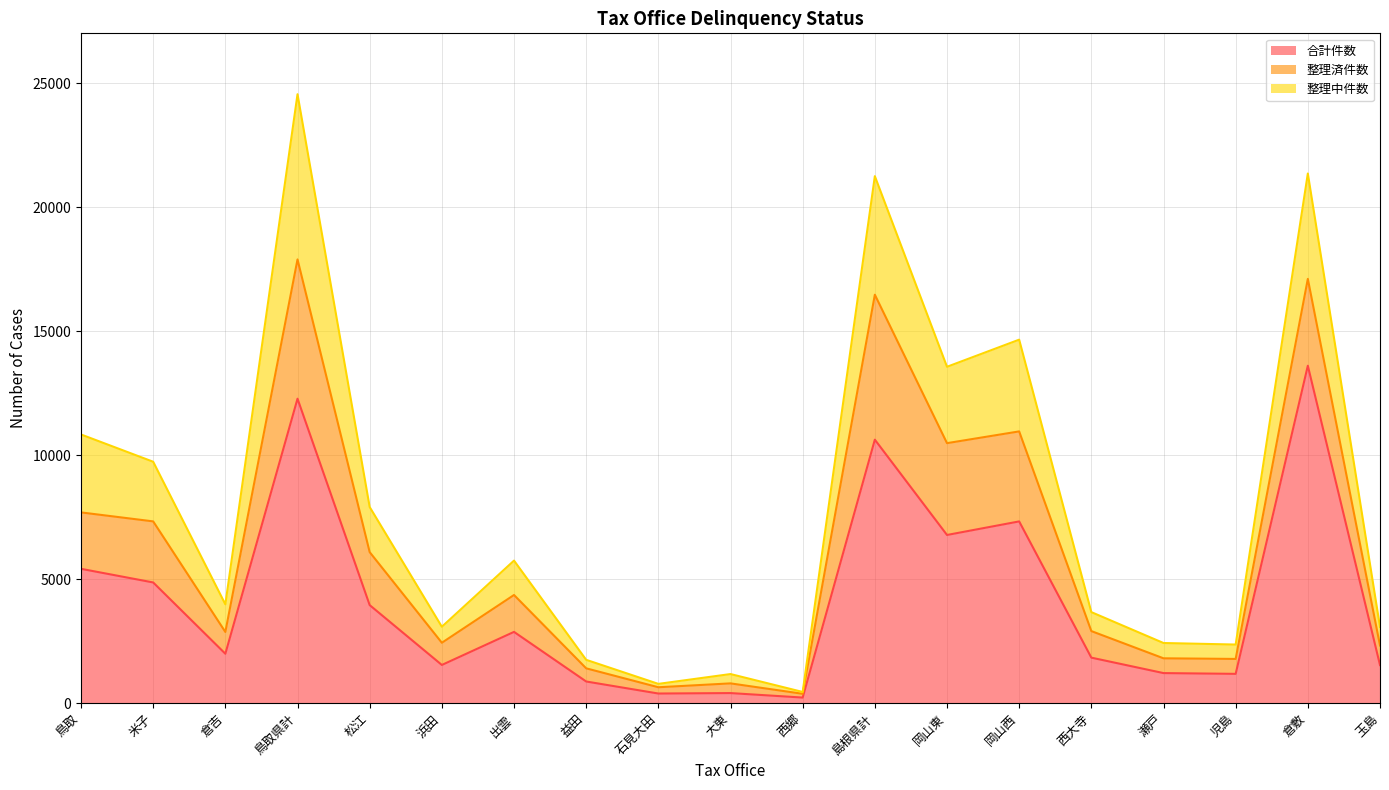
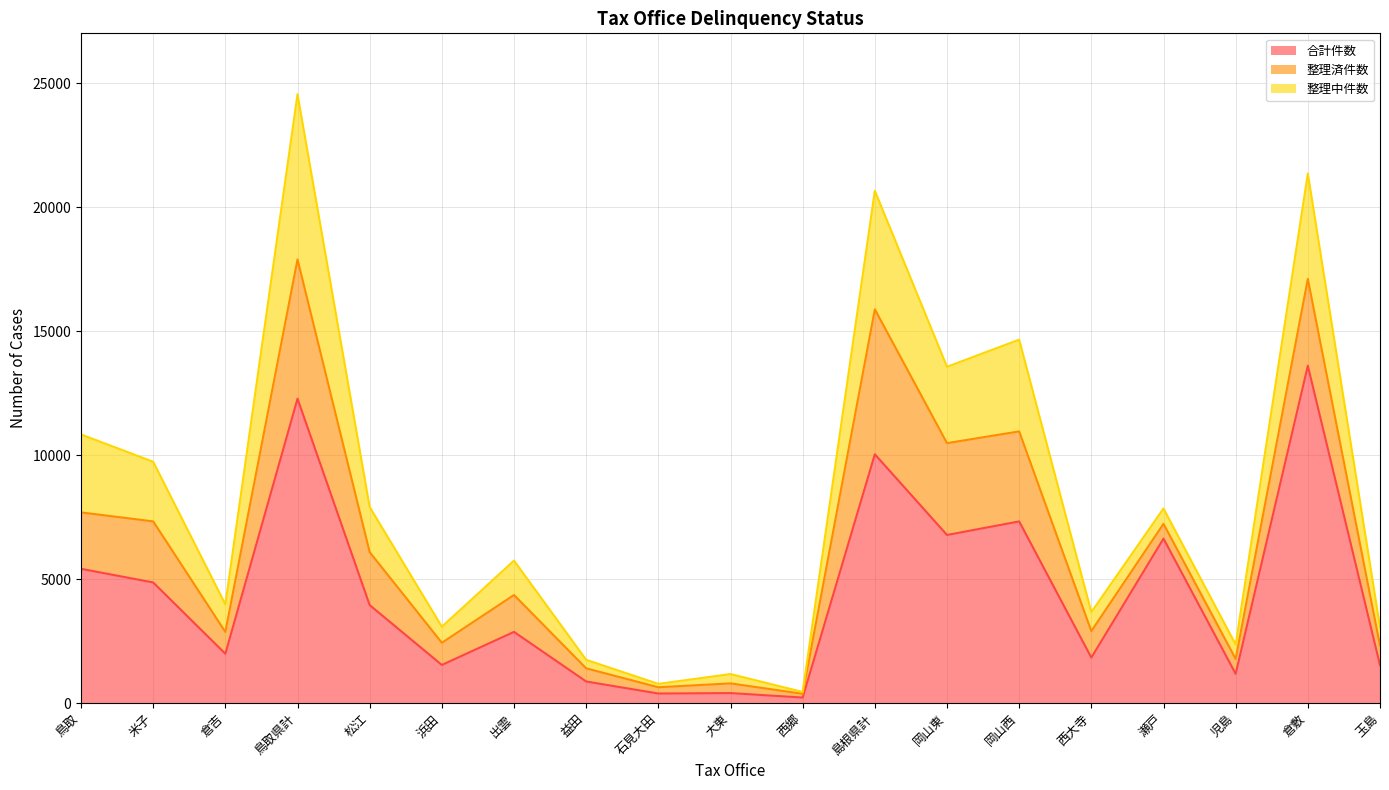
  {
    "合計件数": {
      "鳥取": 5400,
      "米子": 4900,
      "倉吉": 2000,
      "鳥取県計": 12300,
      "松江": 4000,
      "浜田": 1500,
      "出雲": 2900,
      "益田": 900,
      "石見大田": 400,
      "大東": 400,
      "西郷": 200,
-     "島根県計": 10600,
+     "島根県計": 10000,
      "岡山東": 6800,
      "岡山西": 7300,
      "西大寺": 1800,
-     "瀬戸": 1200,
+     "瀬戸": 6600,
      "児島": 1200,
      "倉敷": 13600,
      "玉島": 1500
    },
    "整理済件数": {
      "鳥取": 2300,
      "米子": 2500,
      "倉吉": 900,
      "鳥取県計": 5600,
      "松江": 2100,
      "浜田": 900,
      "出雲": 1500,
      "益田": 500,
      "石見大田": 300,
      "大東": 400,
      "島根県計": 5800,
      "岡山東": 3700,
      "岡山西": 3600,
      "西大寺": 1100,
      "瀬戸": 600,
      "児島": 600,
      "倉敷": 3500,
      "玉島": 800
    },
    "整理中件数": {
      "鳥取": 3100,
      "米子": 2400,
      "倉吉": 1100,
      "鳥取県計": 6700,
      "松江": 1800,
      "浜田": 600,
      "出雲": 1400,
      "益田": 300,
      "石見大田": 100,
      "大東": 400,
      "島根県計": 4800,
      "岡山東": 3100,
      "岡山西": 3700,
      "西大寺": 800,
      "瀬戸": 600,
      "児島": 600,
      "倉敷": 4200,
      "玉島": 700
    }
  }
